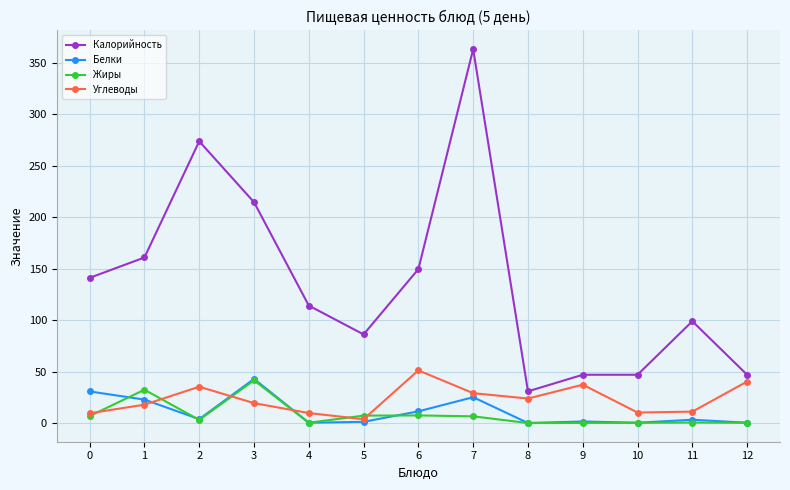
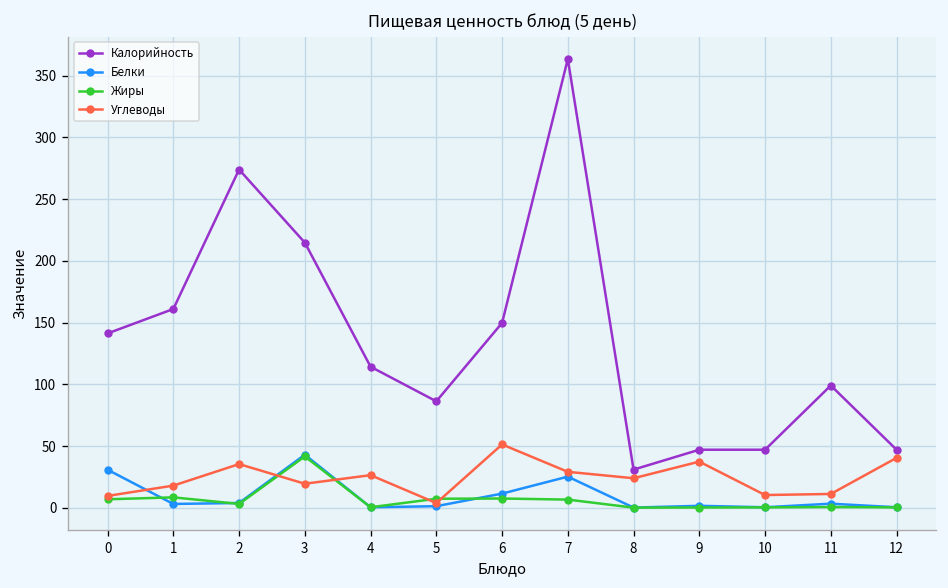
  {
    "Калорийность": {
      "0": 141,
      "1": 161,
      "2": 274,
      "3": 215,
      "4": 114,
      "5": 86,
      "6": 150,
      "7": 363,
      "8": 31,
      "9": 47,
      "10": 47,
      "11": 99,
      "12": 47
    },
    "Белки": {
      "0": 31,
-     "1": 23,
+     "1": 3,
      "5": 1,
      "6": 11,
      "7": 25,
      "11": 3
    },
    "Жиры": {
      "0": 7,
-     "1": 32,
+     "1": 8,
      "5": 7,
      "6": 7,
      "7": 7,
      "11": 1
    },
    "Углеводы": {
      "0": 10,
      "1": 18,
      "2": 35,
      "3": 19,
-     "4": 10,
+     "4": 26,
      "5": 4,
      "6": 51,
      "7": 29,
      "8": 24,
      "9": 37,
      "10": 10,
      "11": 11,
      "12": 40
    }
  }
